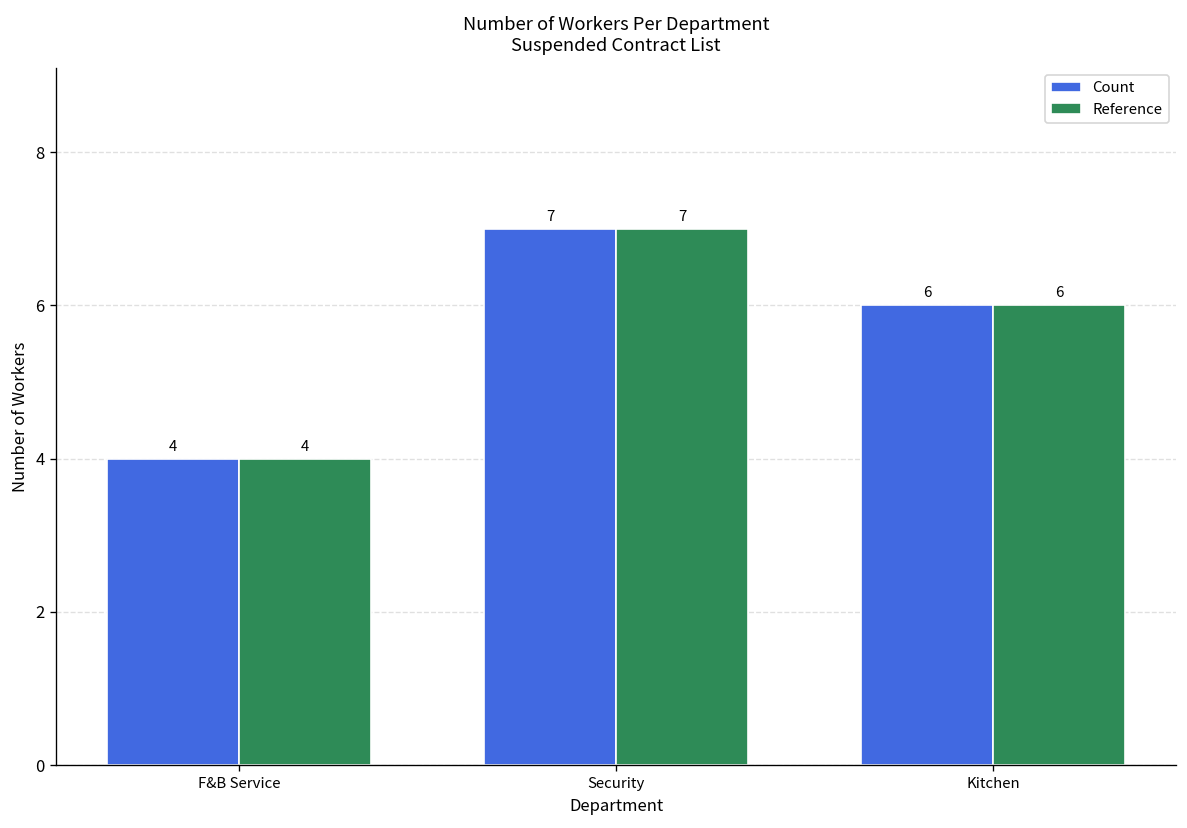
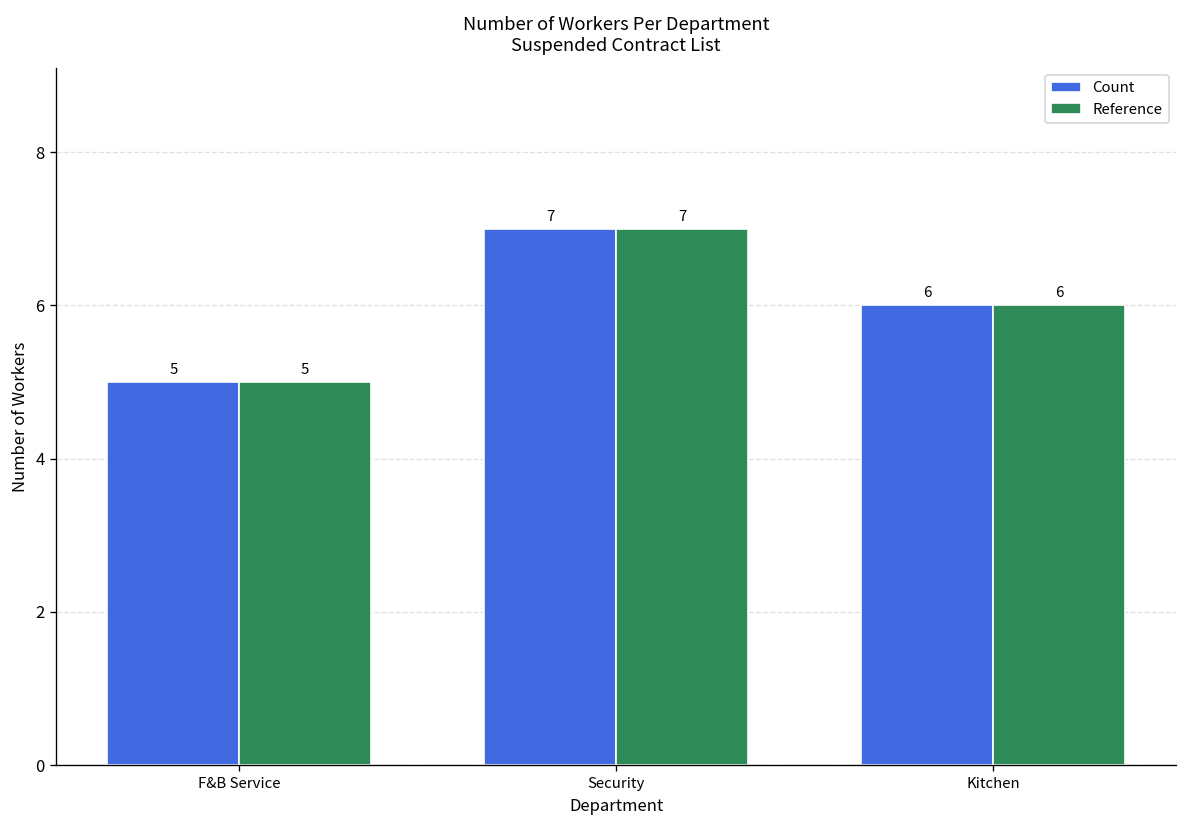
  {
    "Count": {
-     "F&B Service": 4,
+     "F&B Service": 5,
      "Security": 7,
      "Kitchen": 6
    },
    "Reference": {
-     "F&B Service": 4,
+     "F&B Service": 5,
      "Security": 7,
      "Kitchen": 6
    }
  }
